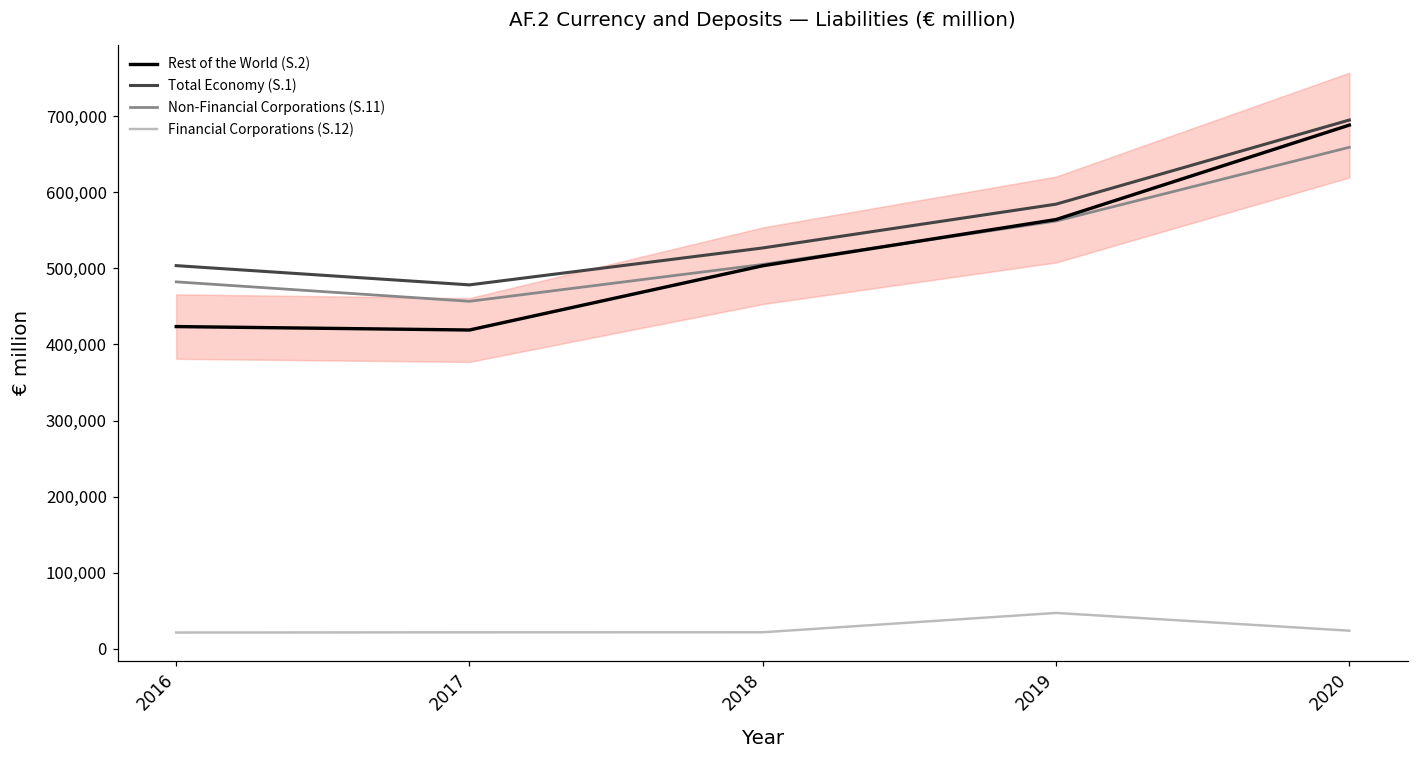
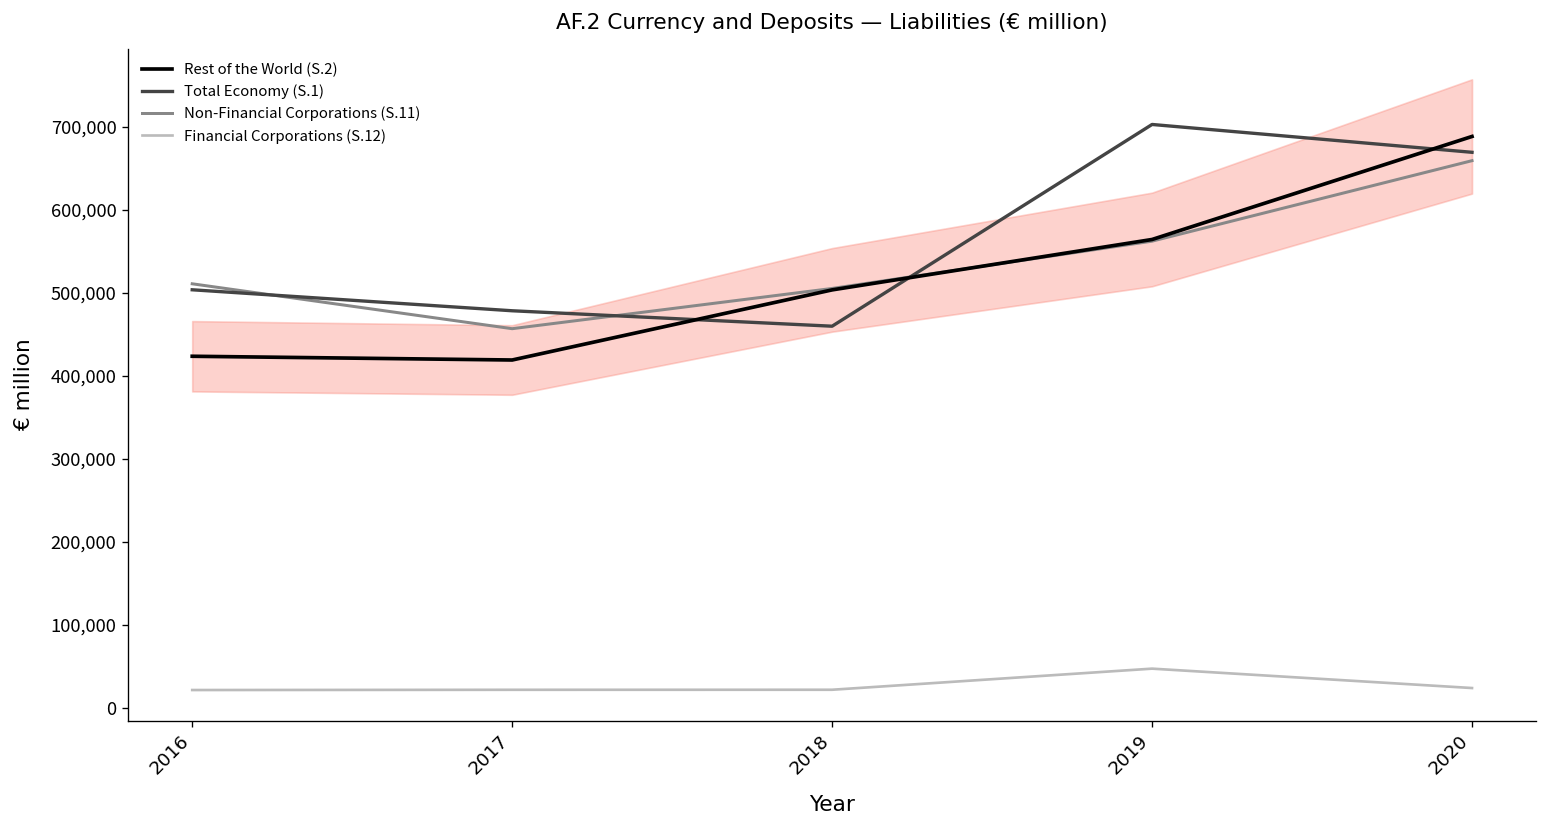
  {
    "Rest of the World (S.2)": {
      "2016": "420,000",
      "2017": "420,000",
      "2020": "690,000"
    },
    "Total Economy (S.1)": {
      "2016": "500,000",
      "2017": "480,000",
-     "2018": "530,000",
-     "2019": "580,000",
-     "2020": "700,000"
+     "2018": "460,000",
+     "2019": "700,000",
+     "2020": "670,000"
    },
    "Non-Financial Corporations (S.11)": {
-     "2016": "480,000",
+     "2016": "510,000",
      "2017": "460,000",
      "2020": "660,000"
    },
    "Financial Corporations (S.12)": {
      "2016": "20,000",
      "2017": "20,000",
      "2018": "20,000",
      "2019": "50,000",
      "2020": "20,000"
    }
  }
